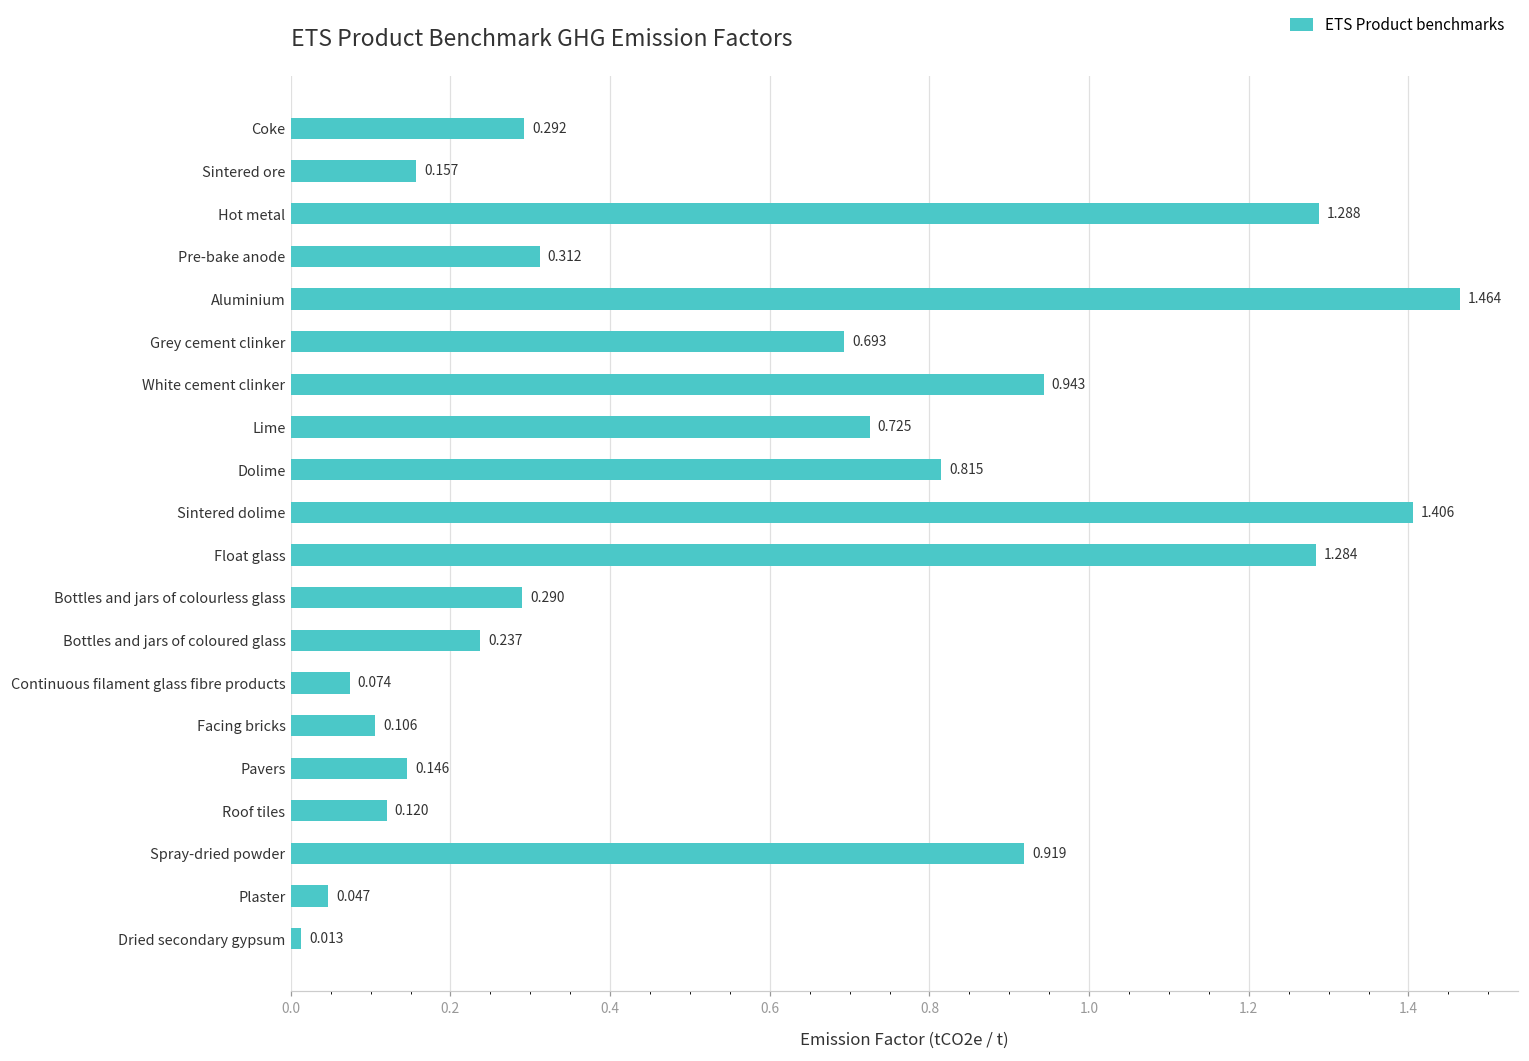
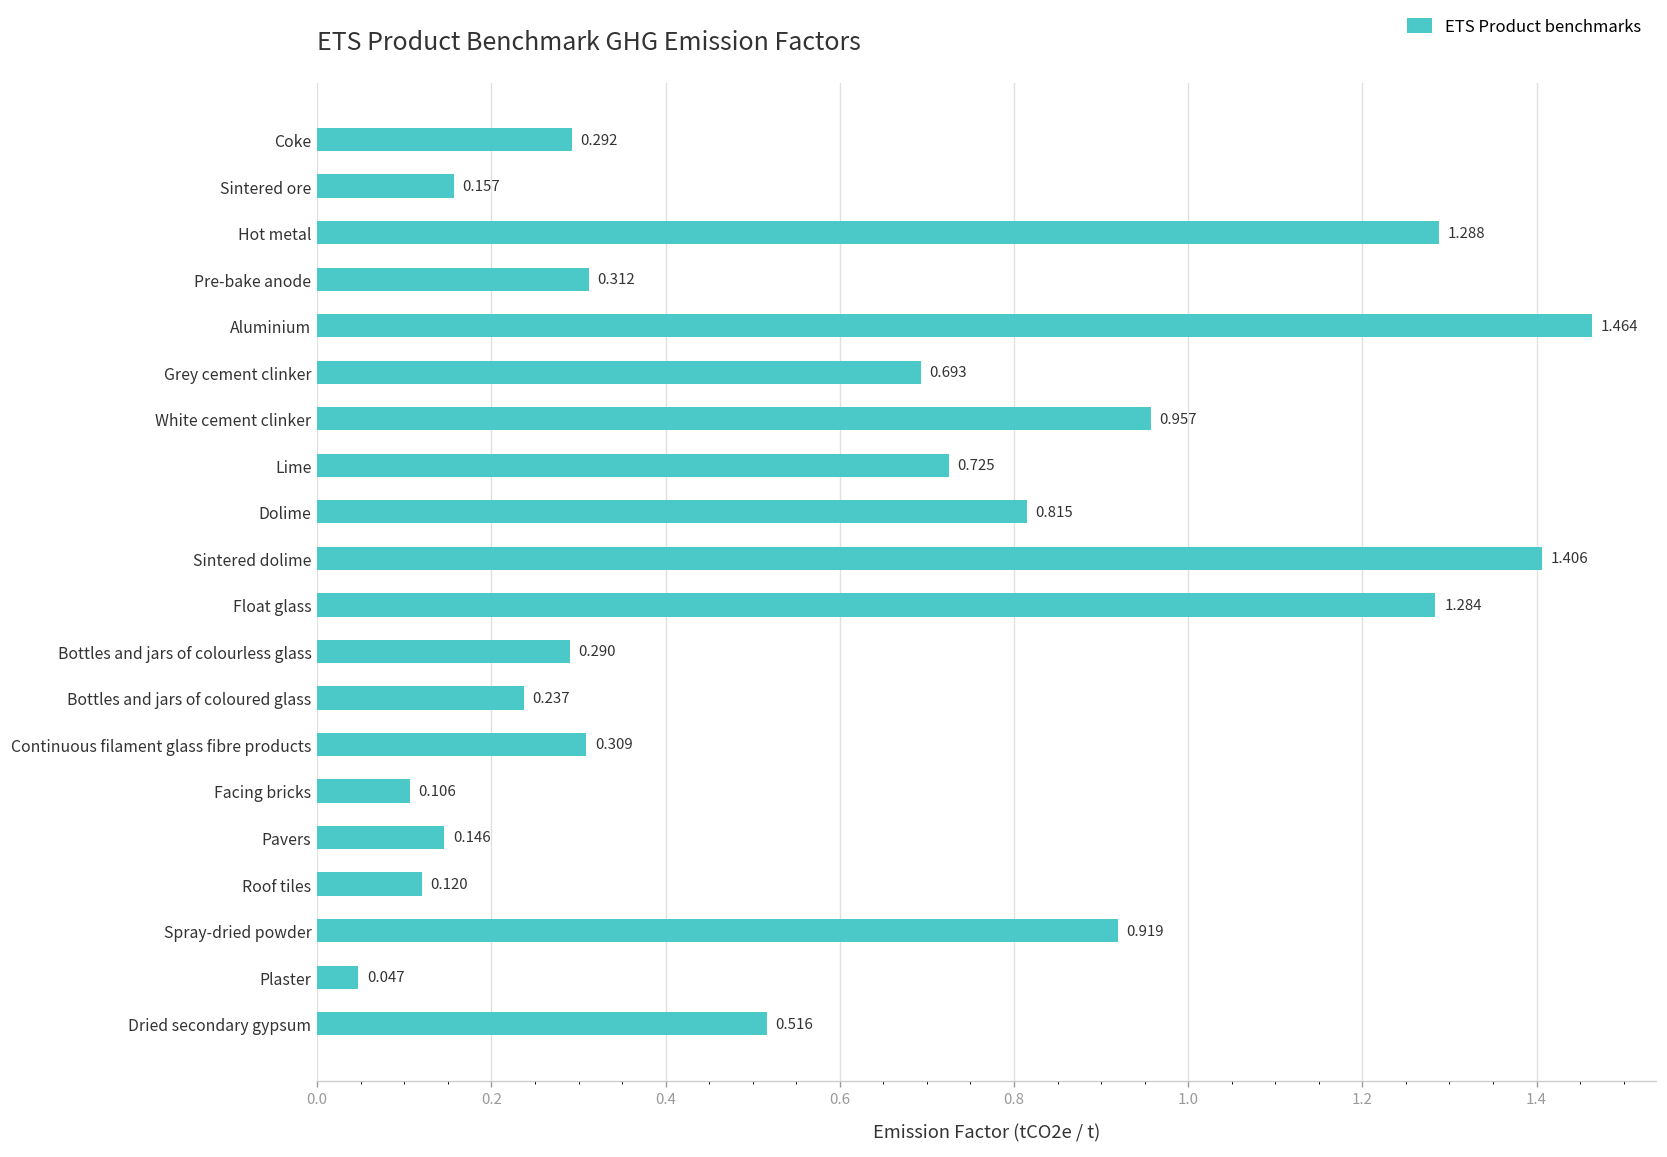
  {
    "Coke": 0.292,
    "Sintered ore": 0.157,
    "Hot metal": 1.288,
    "Pre-bake anode": 0.312,
    "Aluminium": 1.464,
    "Grey cement clinker": 0.693,
-   "White cement clinker": 0.943,
+   "White cement clinker": 0.957,
    "Lime": 0.725,
    "Dolime": 0.815,
    "Sintered dolime": 1.406,
    "Float glass": 1.284,
    "Bottles and jars of colourless glass": 0.290,
    "Bottles and jars of coloured glass": 0.237,
-   "Continuous filament glass fibre products": 0.074,
+   "Continuous filament glass fibre products": 0.309,
    "Facing bricks": 0.106,
    "Pavers": 0.146,
    "Roof tiles": 0.120,
    "Spray-dried powder": 0.919,
    "Plaster": 0.047,
-   "Dried secondary gypsum": 0.013
+   "Dried secondary gypsum": 0.516
  }
